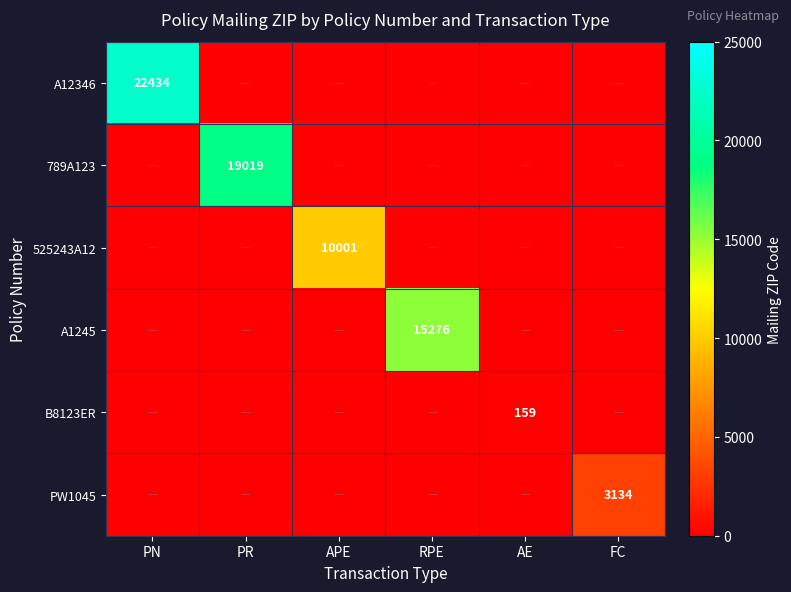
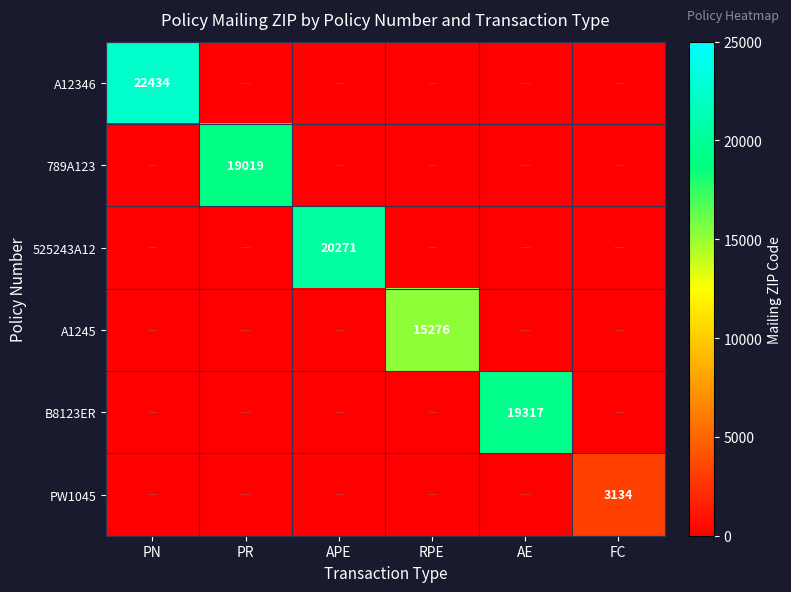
  {
    "A12346": {
      "PN": 22434
    },
    "789A123": {
      "PR": 19019
    },
    "525243A12": {
-     "APE": 10001
+     "APE": 20271
    },
    "A1245": {
      "RPE": 15276
    },
    "B8123ER": {
-     "AE": 159
+     "AE": 19317
    },
    "PW1045": {
      "FC": 3134
    }
  }
